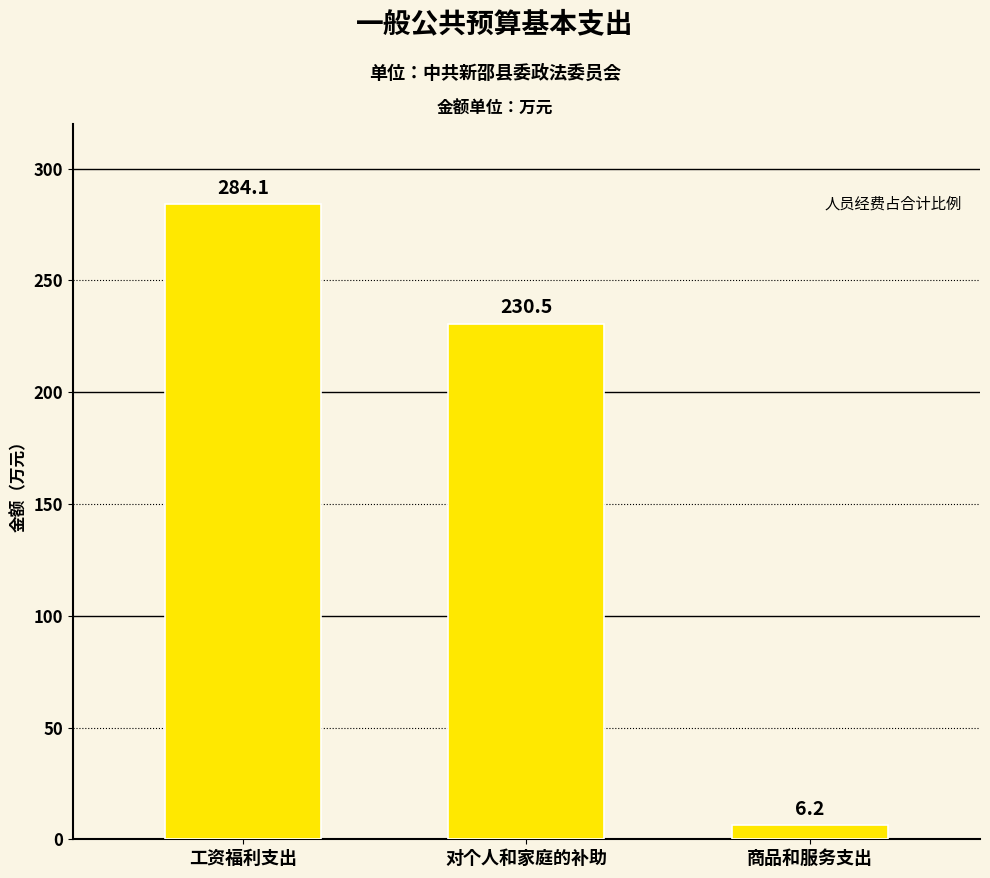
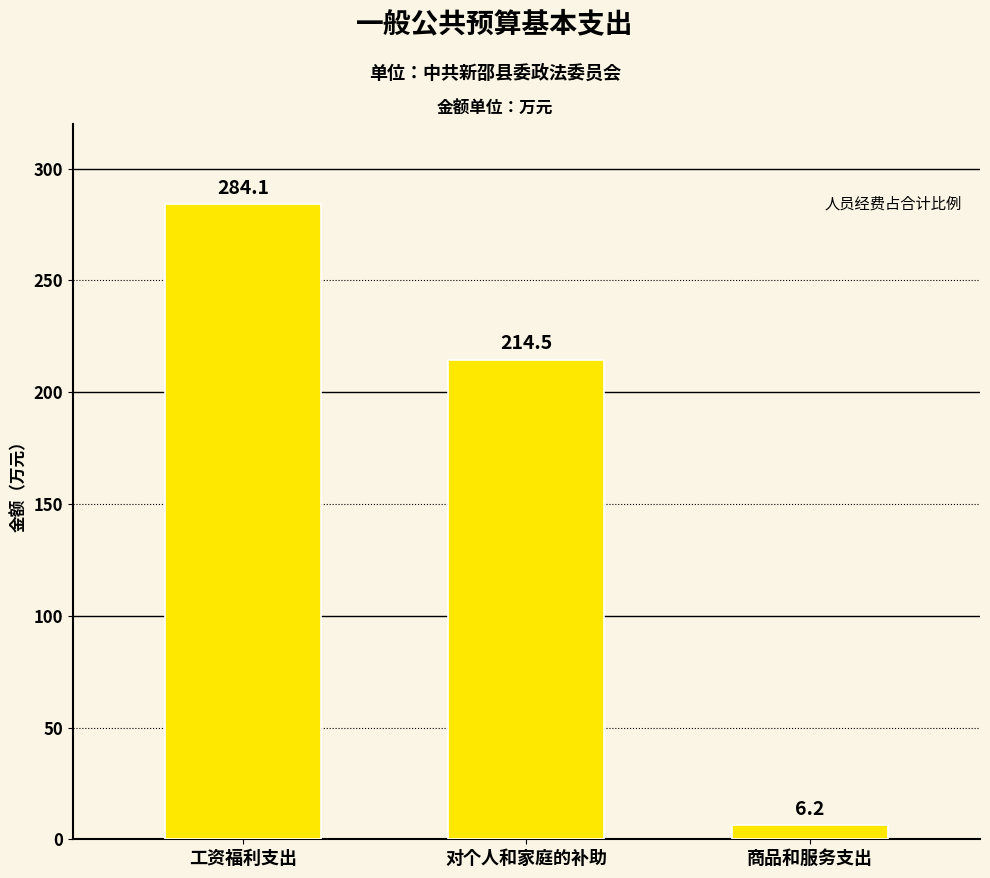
  {
    "工资福利支出": 284.1,
-   "对个人和家庭的补助": 230.5,
+   "对个人和家庭的补助": 214.5,
    "商品和服务支出": 6.2
  }
